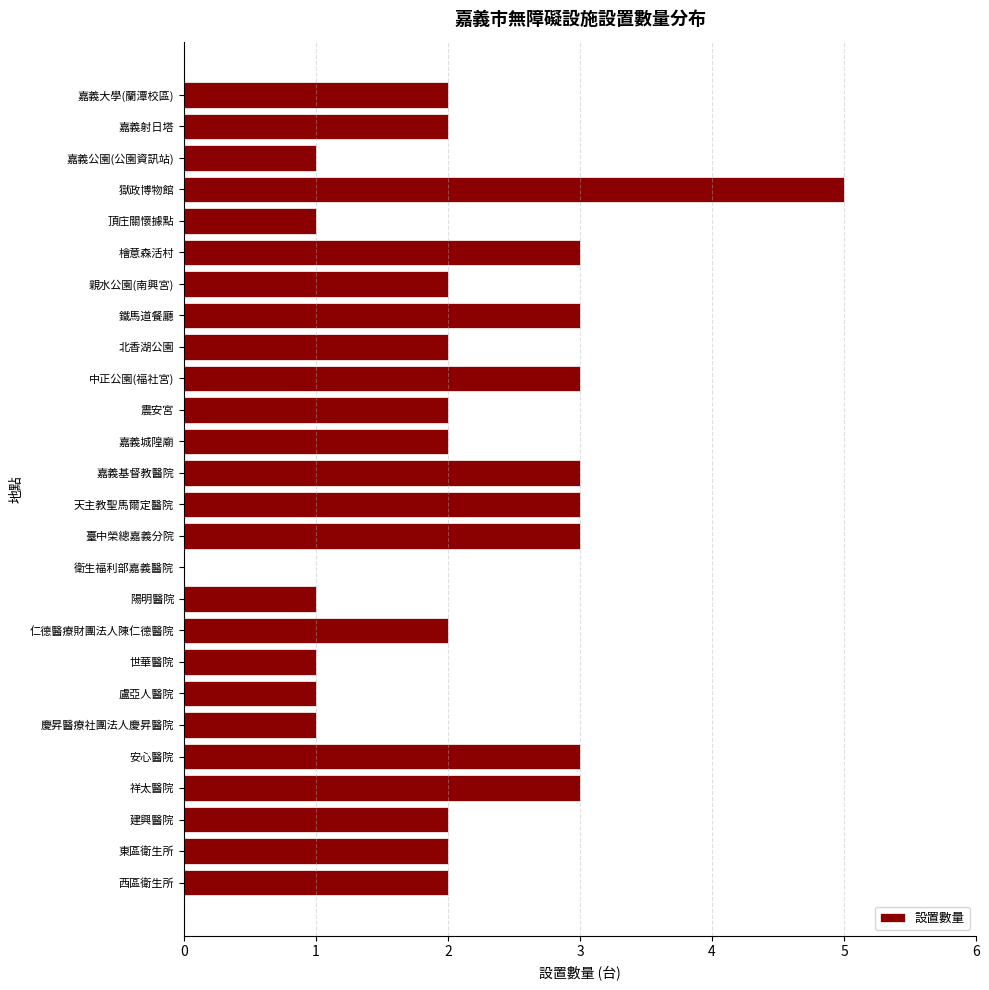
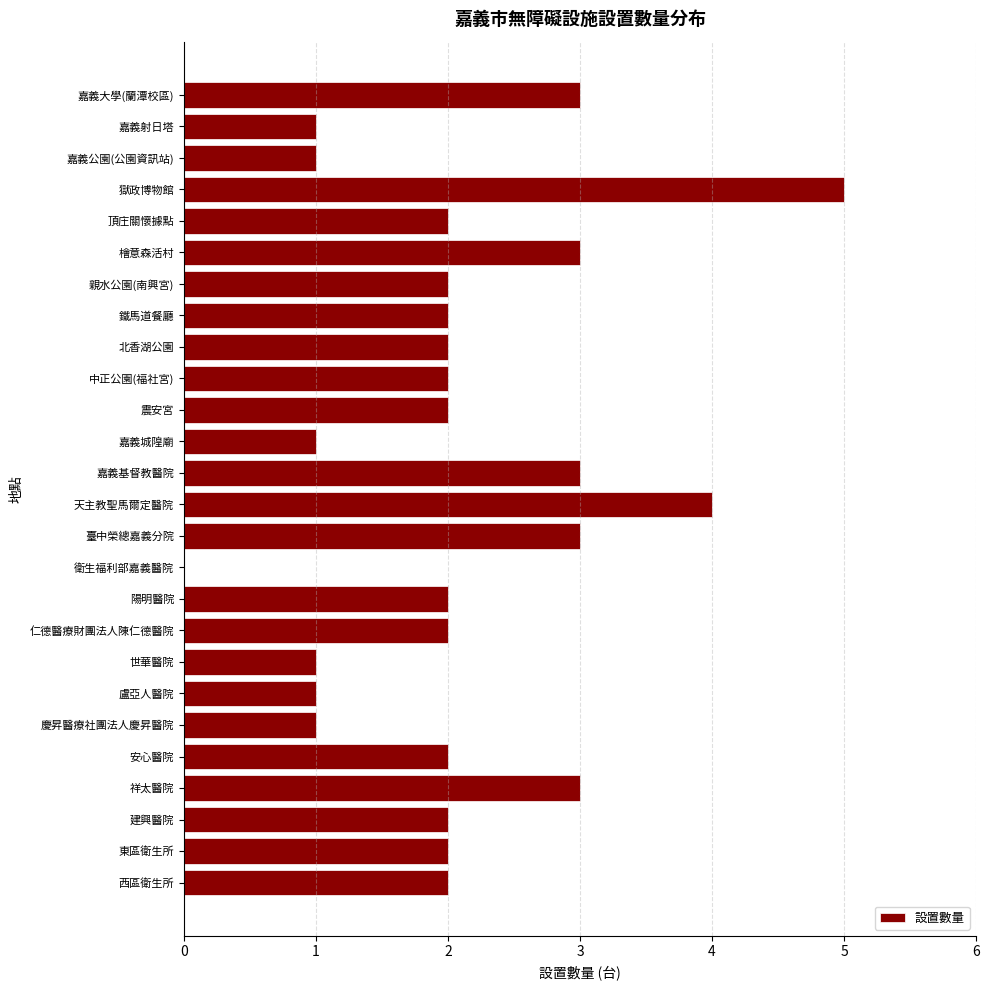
  {
-   "嘉義大學(蘭潭校區)": 2,
-   "嘉義射日塔": 2,
+   "嘉義大學(蘭潭校區)": 3,
+   "嘉義射日塔": 1,
    "嘉義公園(公園資訊站)": 1,
    "獄政博物館": 5,
-   "頂庄關懷據點": 1,
+   "頂庄關懷據點": 2,
    "檜意森活村": 3,
    "親水公園(南興宮)": 2,
-   "鐵馬道餐廳": 3,
+   "鐵馬道餐廳": 2,
    "北香湖公園": 2,
-   "中正公園(福社宮)": 3,
+   "中正公園(福社宮)": 2,
    "震安宮": 2,
-   "嘉義城隍廟": 2,
+   "嘉義城隍廟": 1,
    "嘉義基督教醫院": 3,
-   "天主教聖馬爾定醫院": 3,
+   "天主教聖馬爾定醫院": 4,
    "臺中榮總嘉義分院": 3,
    "衛生福利部嘉義醫院": 0,
-   "陽明醫院": 1,
+   "陽明醫院": 2,
    "仁德醫療財團法人陳仁德醫院": 2,
    "世華醫院": 1,
    "盧亞人醫院": 1,
    "慶昇醫療社團法人慶昇醫院": 1,
-   "安心醫院": 3,
+   "安心醫院": 2,
    "祥太醫院": 3,
    "建興醫院": 2,
    "東區衛生所": 2,
    "西區衛生所": 2
  }
